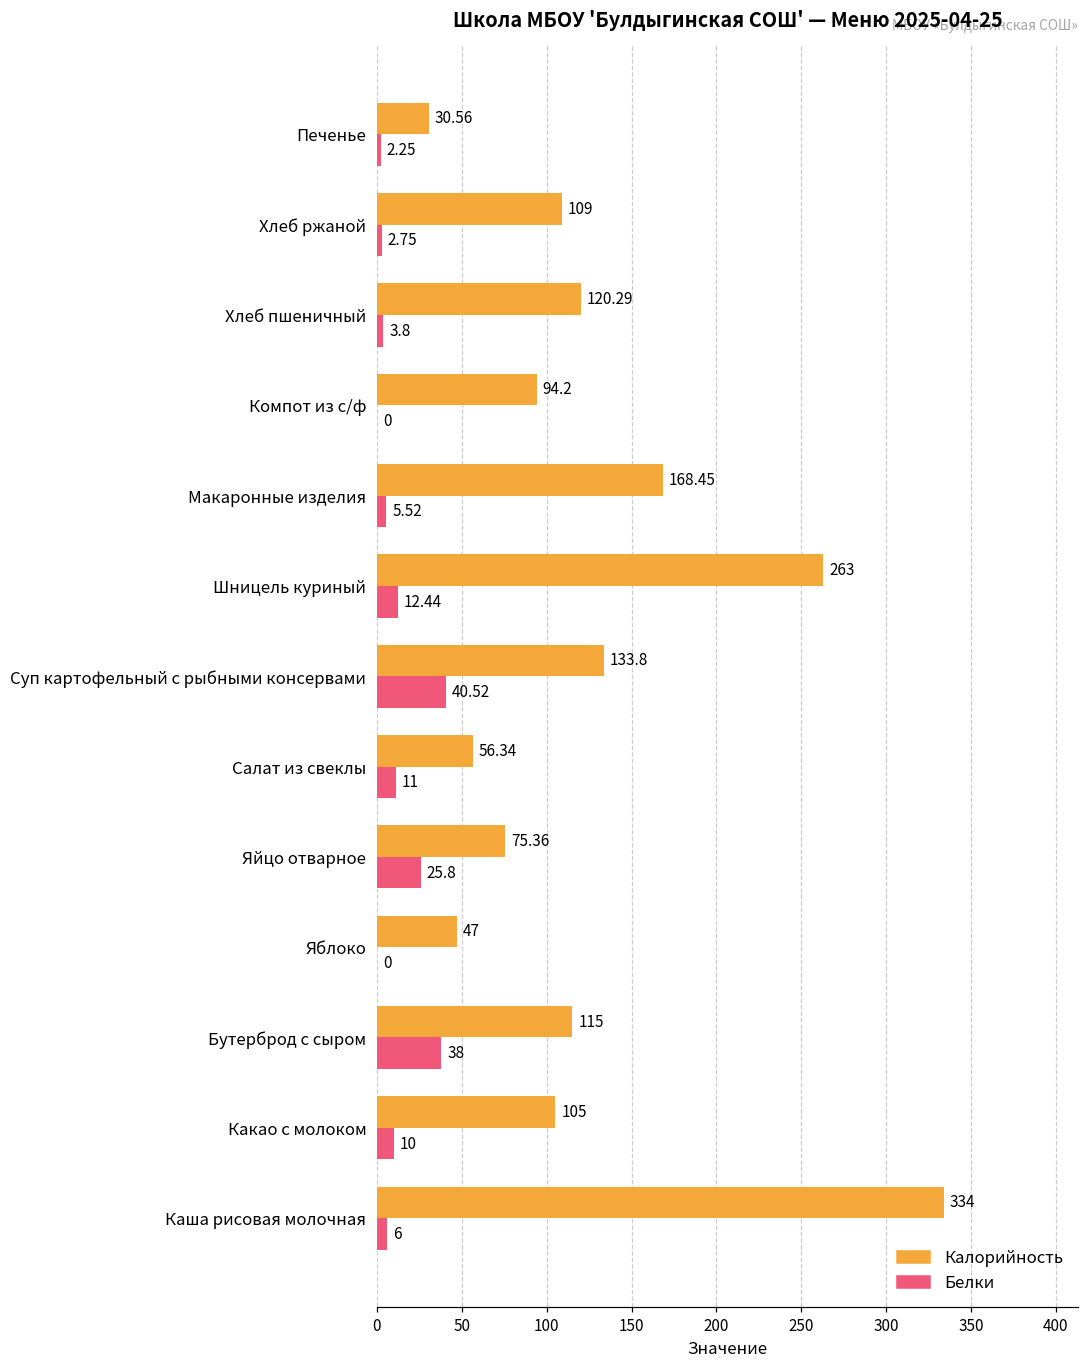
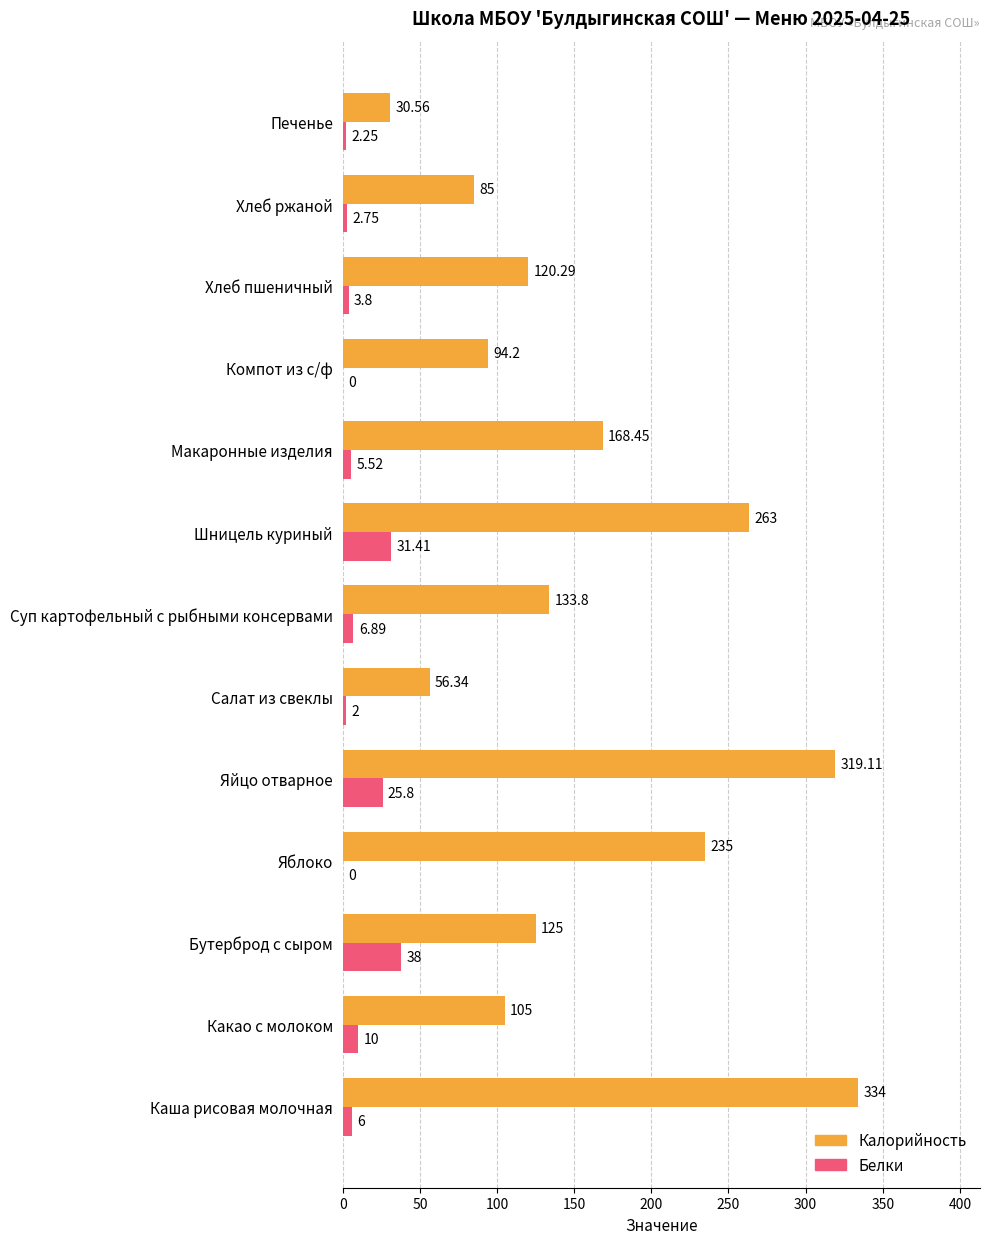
  {
    "Калорийность": {
      "Печенье": 30.56,
-     "Хлеб ржаной": 109,
+     "Хлеб ржаной": 85,
      "Хлеб пшеничный": 120.29,
      "Компот из с/ф": 94.2,
      "Макаронные изделия": 168.45,
      "Шницель куриный": 263,
      "Суп картофельный с рыбными консервами": 133.8,
      "Салат из свеклы": 56.34,
-     "Яйцо отварное": 75.36,
-     "Яблоко": 47,
-     "Бутерброд с сыром": 115,
+     "Яйцо отварное": 319.11,
+     "Яблоко": 235,
+     "Бутерброд с сыром": 125,
      "Какао с молоком": 105,
      "Каша рисовая молочная": 334
    },
    "Белки": {
      "Печенье": 2.25,
      "Хлеб ржаной": 2.75,
      "Хлеб пшеничный": 3.8,
      "Компот из с/ф": 0,
      "Макаронные изделия": 5.52,
-     "Шницель куриный": 12.44,
-     "Суп картофельный с рыбными консервами": 40.52,
-     "Салат из свеклы": 11,
+     "Шницель куриный": 31.41,
+     "Суп картофельный с рыбными консервами": 6.89,
+     "Салат из свеклы": 2,
      "Яйцо отварное": 25.8,
      "Яблоко": 0,
      "Бутерброд с сыром": 38,
      "Какао с молоком": 10,
      "Каша рисовая молочная": 6
    }
  }
